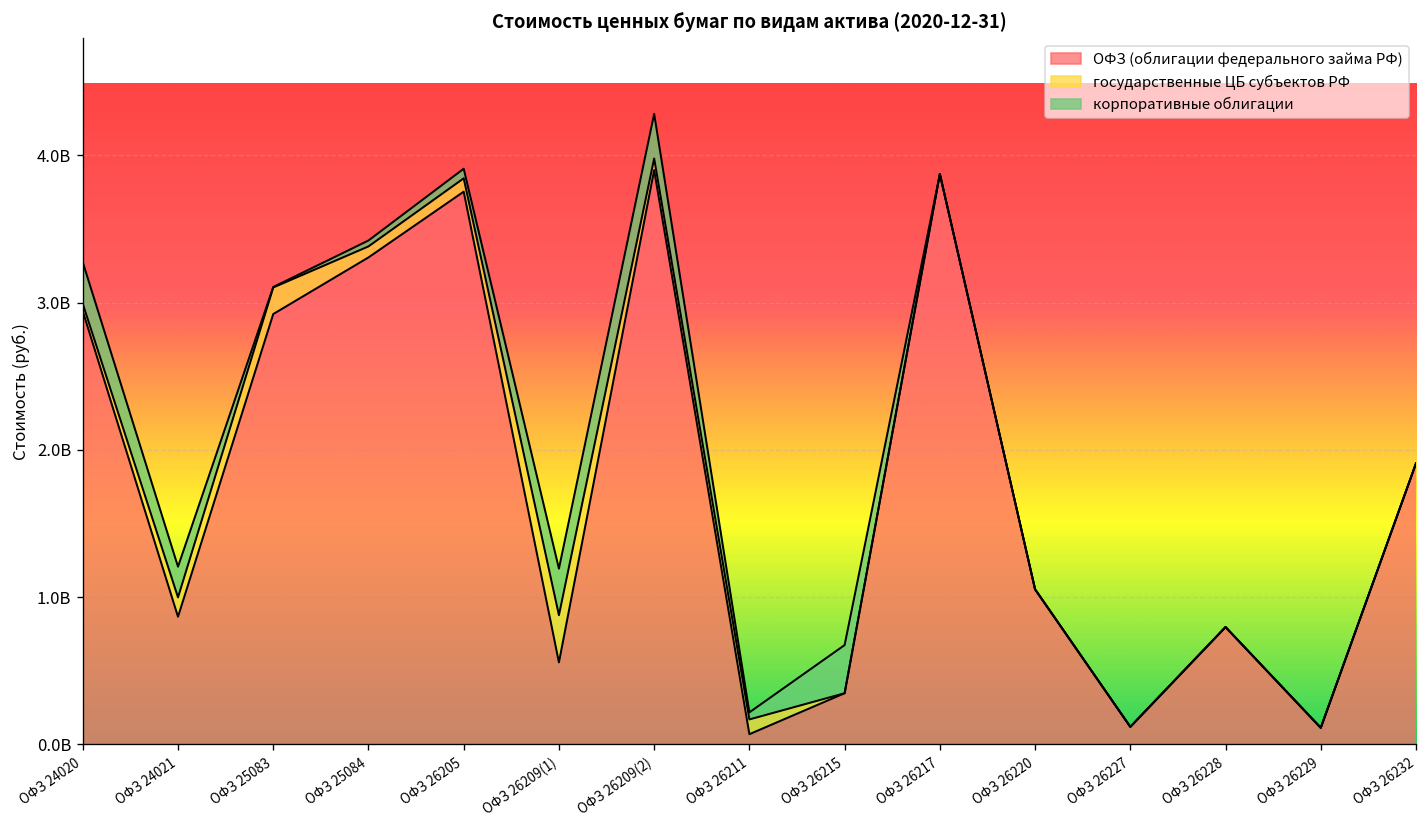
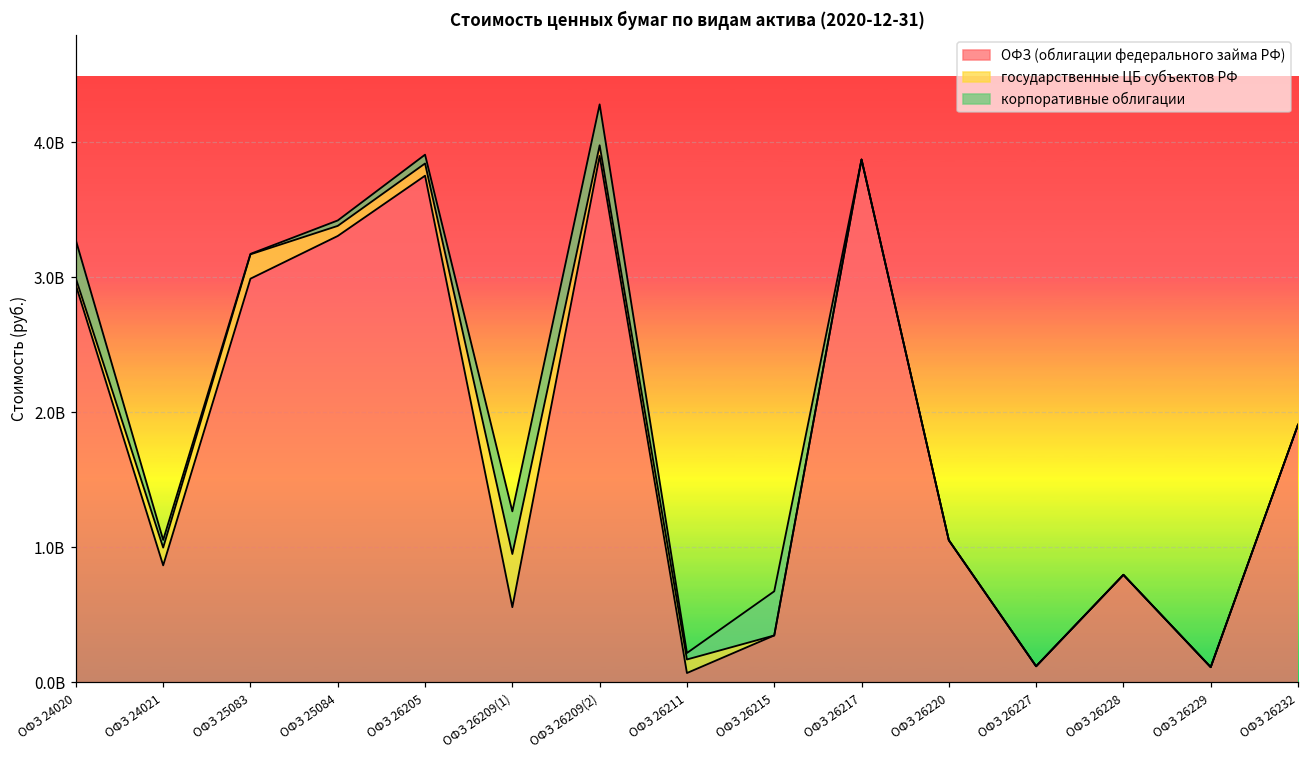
  {
    "ОФЗ (облигации федерального займа РФ)": {
      "ОФЗ 24020": 2940000000,
      "ОФЗ 24021": 870000000,
-     "ОФЗ 25083": 2920000000,
+     "ОФЗ 25083": 2990000000,
      "ОФЗ 25084": 3310000000,
      "ОФЗ 26205": 3750000000,
      "ОФЗ 26209(1)": 560000000,
      "ОФЗ 26209(2)": 3900000000,
      "ОФЗ 26211": 70000000
    },
    "государственные ЦБ субъектов РФ": {
      "ОФЗ 24020": 50000000,
      "ОФЗ 24021": 130000000,
      "ОФЗ 25084": 70000000,
      "ОФЗ 26205": 90000000,
-     "ОФЗ 26209(1)": 320000000,
+     "ОФЗ 26209(1)": 390000000,
      "ОФЗ 26209(2)": 80000000,
      "ОФЗ 26211": 100000000
    },
    "корпоративные облигации": {
      "ОФЗ 24020": 280000000,
-     "ОФЗ 24021": 210000000,
+     "ОФЗ 24021": 60000000,
      "ОФЗ 25084": 40000000,
      "ОФЗ 26205": 70000000,
      "ОФЗ 26209(1)": 320000000,
      "ОФЗ 26209(2)": 300000000,
      "ОФЗ 26211": 50000000,
      "ОФЗ 26215": 330000000
    }
  }
